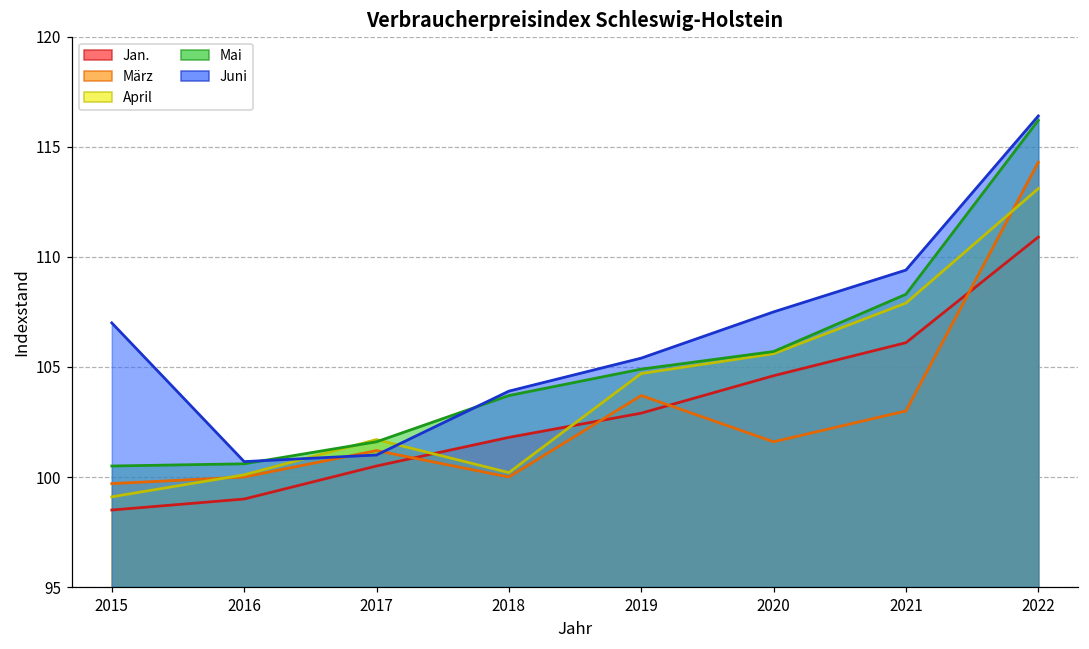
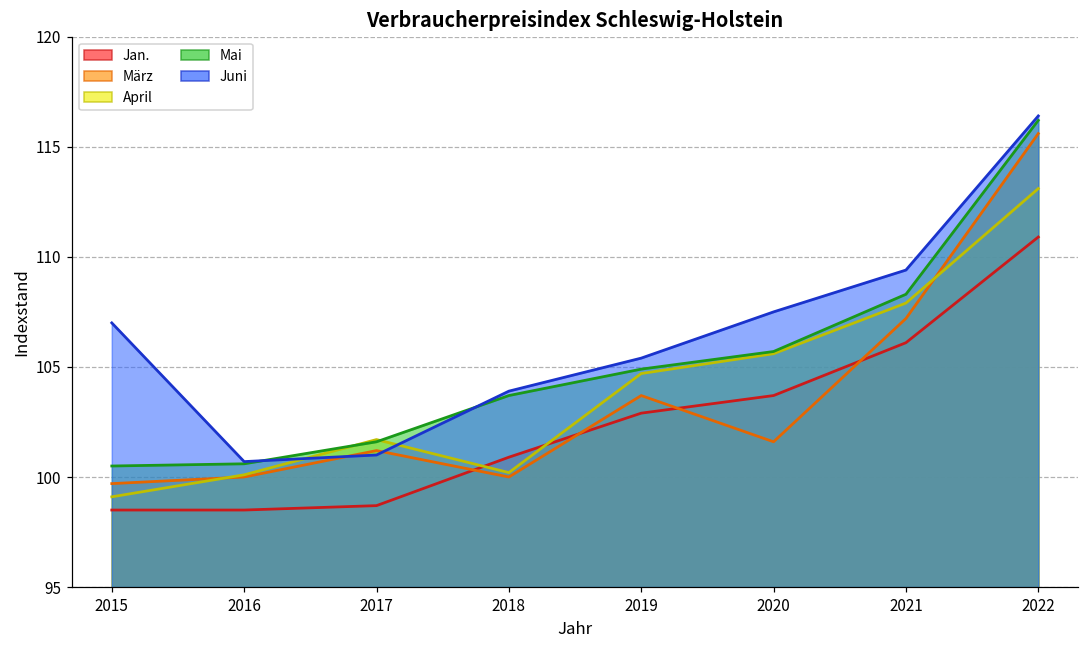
  {
    "Jan.": {
      "2015": 98.5,
-     "2016": 99.0,
-     "2017": 100.5,
-     "2018": 101.8,
+     "2016": 98.5,
+     "2017": 98.7,
+     "2018": 100.9,
      "2019": 102.9,
-     "2020": 104.6,
+     "2020": 103.7,
      "2021": 106.1,
      "2022": 110.9
    },
    "März": {
      "2015": 99.7,
      "2017": 101.2,
      "2018": 100.0,
      "2019": 103.7,
      "2020": 101.6,
-     "2021": 103.0,
-     "2022": 114.3
+     "2021": 107.2,
+     "2022": 115.6
    },
    "April": {
      "2015": 99.1,
      "2018": 100.2,
      "2019": 104.7,
      "2021": 107.9,
      "2022": 113.1
    },
    "Mai": {
      "2015": 100.5,
      "2018": 103.7,
      "2019": 104.9,
      "2021": 108.3,
      "2022": 116.2
    },
    "Juni": {
      "2015": 107.0,
      "2017": 101.0,
      "2018": 103.9,
      "2019": 105.4,
      "2020": 107.5,
      "2021": 109.4,
      "2022": 116.4
    }
  }
